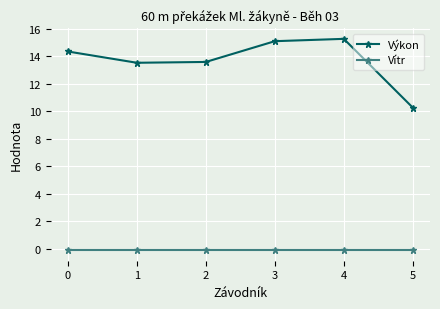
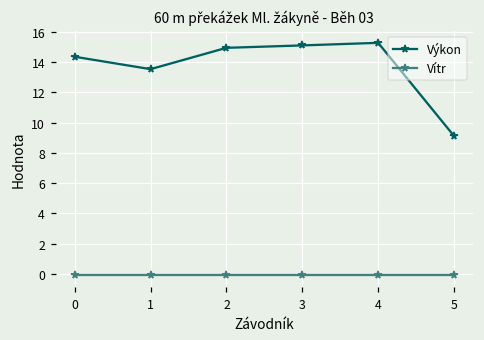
  {
    "Výkon": {
      "0": 14.4,
      "1": 13.5,
-     "2": 13.6,
+     "2": 14.9,
      "3": 15.1,
      "4": 15.3,
-     "5": 10.3
+     "5": 9.1
    },
    "Vítr": {
      "0": -0.1,
      "1": -0.1,
      "2": -0.1,
      "3": -0.1,
      "4": -0.1,
      "5": -0.1
    }
  }
